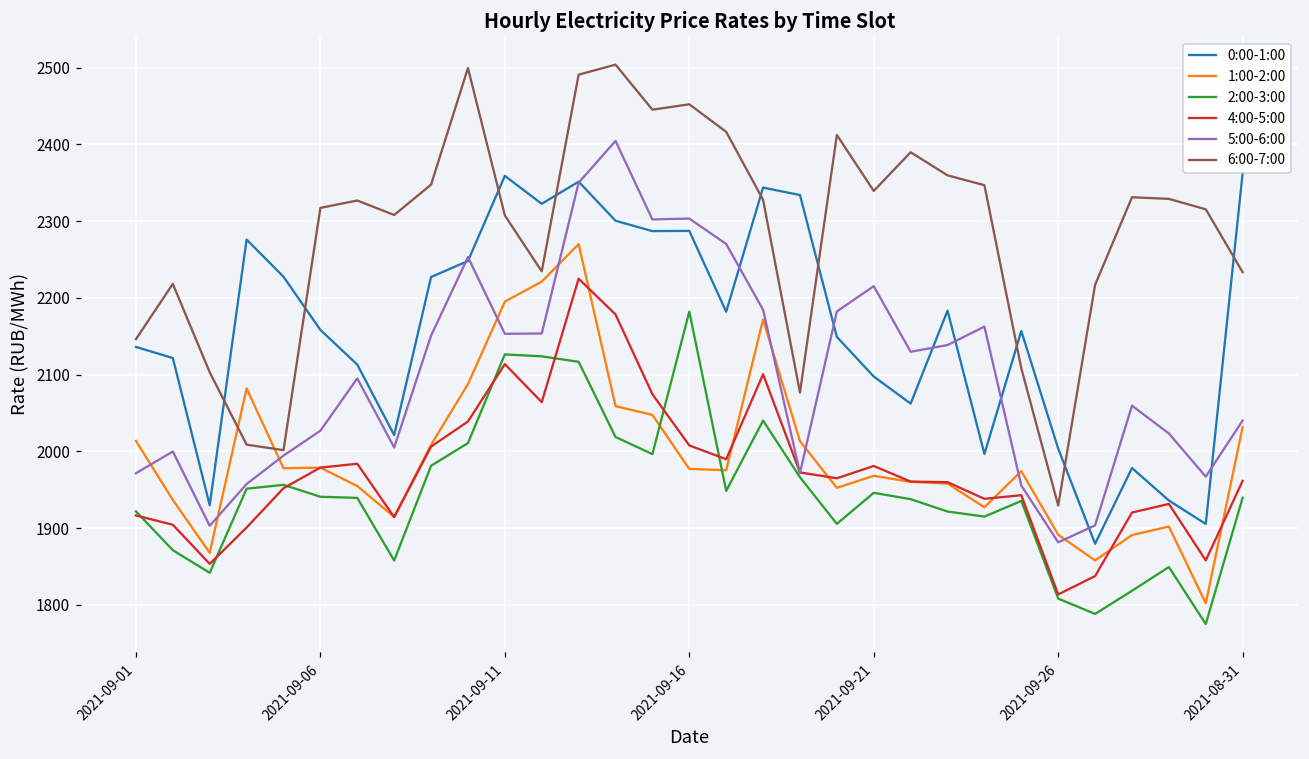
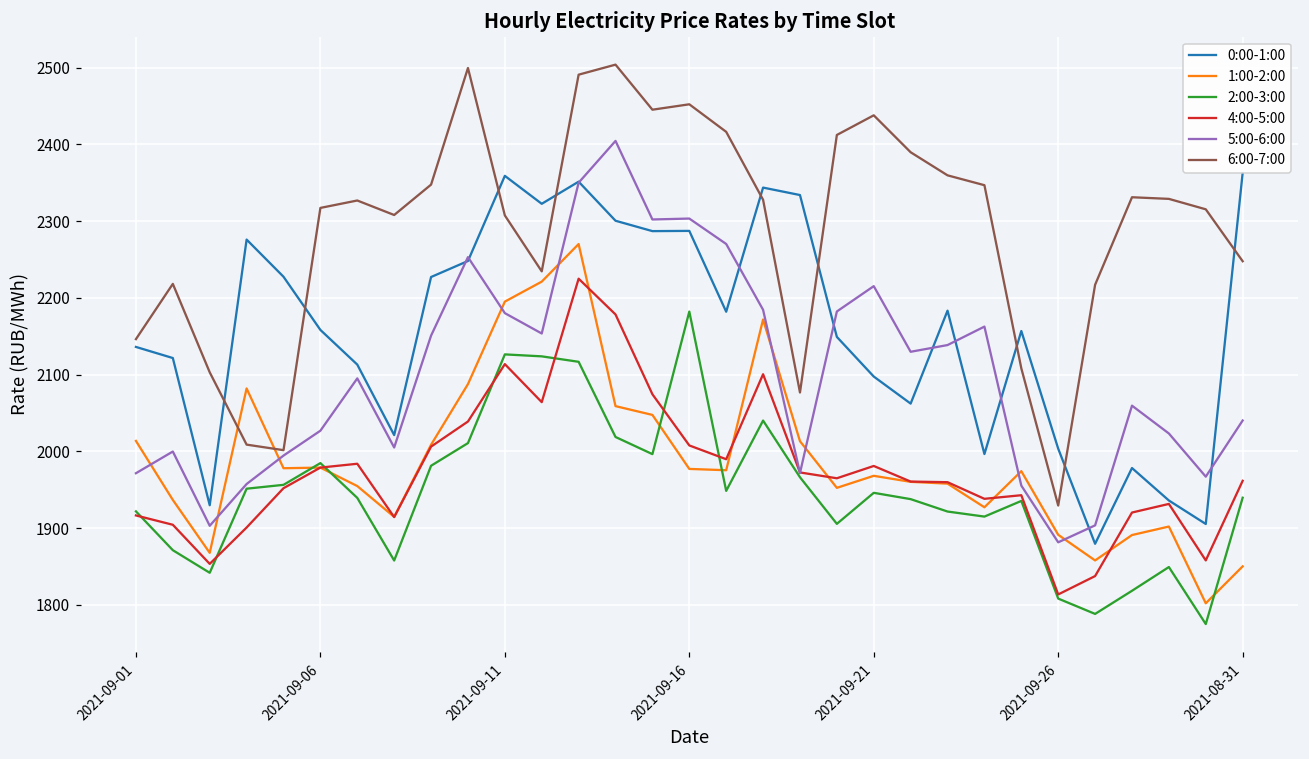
  {
    "0:00-1:00": {
      "2021-09-01": 2140,
      "2021-09-06": 2160,
      "2021-09-11": 2360,
      "2021-09-16": 2290,
      "2021-09-21": 2100,
      "2021-09-26": 2000
    },
    "1:00-2:00": {
      "2021-09-01": 2010,
      "2021-09-11": 2200,
      "2021-09-16": 1980,
      "2021-09-21": 1970,
      "2021-09-26": 1890,
-     "2021-08-31": 2030
+     "2021-08-31": 1850
    },
    "2:00-3:00": {
      "2021-09-01": 1920,
-     "2021-09-06": 1940,
+     "2021-09-06": 1980,
      "2021-09-11": 2130,
      "2021-09-16": 2180,
      "2021-09-21": 1950,
      "2021-09-26": 1810,
      "2021-08-31": 1940
    },
    "4:00-5:00": {
      "2021-09-01": 1920,
      "2021-09-11": 2110,
      "2021-09-16": 2010,
      "2021-09-21": 1980,
      "2021-09-26": 1810,
      "2021-08-31": 1960
    },
    "5:00-6:00": {
      "2021-09-01": 1970,
      "2021-09-06": 2030,
-     "2021-09-11": 2150,
+     "2021-09-11": 2180,
      "2021-09-16": 2300,
      "2021-09-21": 2220,
      "2021-09-26": 1880,
      "2021-08-31": 2040
    },
    "6:00-7:00": {
      "2021-09-01": 2150,
      "2021-09-06": 2320,
      "2021-09-11": 2310,
      "2021-09-16": 2450,
-     "2021-09-21": 2340,
+     "2021-09-21": 2440,
      "2021-09-26": 1930,
-     "2021-08-31": 2230
+     "2021-08-31": 2250
    }
  }
